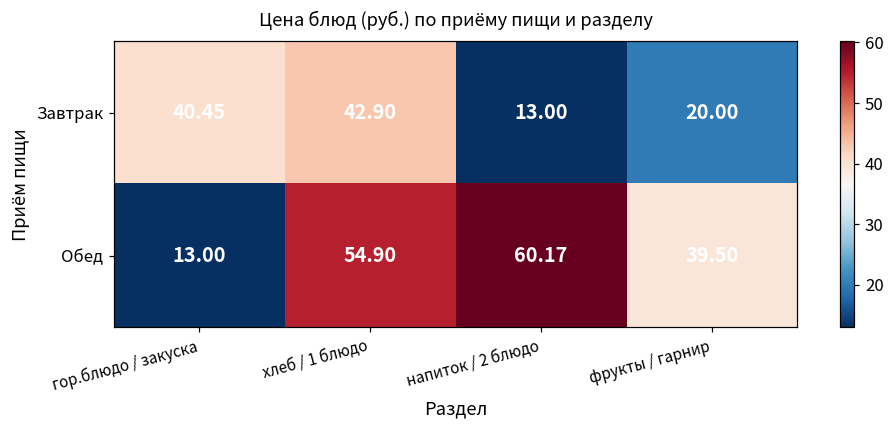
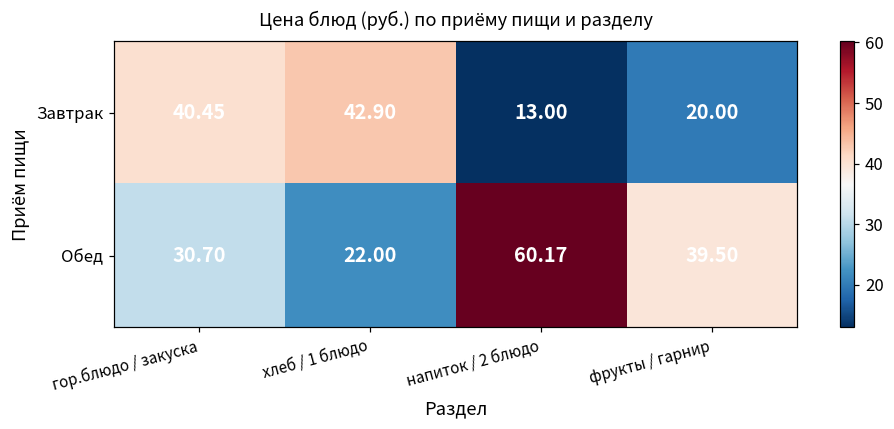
  {
    "Завтрак": {
      "хлеб / 1 блюдо": 42.90,
      "напиток / 2 блюдо": 13.00,
      "фрукты / гарнир": 20.00
    },
    "Обед": {
-     "гор.блюдо / закуска": 13.00,
-     "хлеб / 1 блюдо": 54.90,
+     "гор.блюдо / закуска": 30.70,
+     "хлеб / 1 блюдо": 22.00,
      "напиток / 2 блюдо": 60.17
    }
  }
